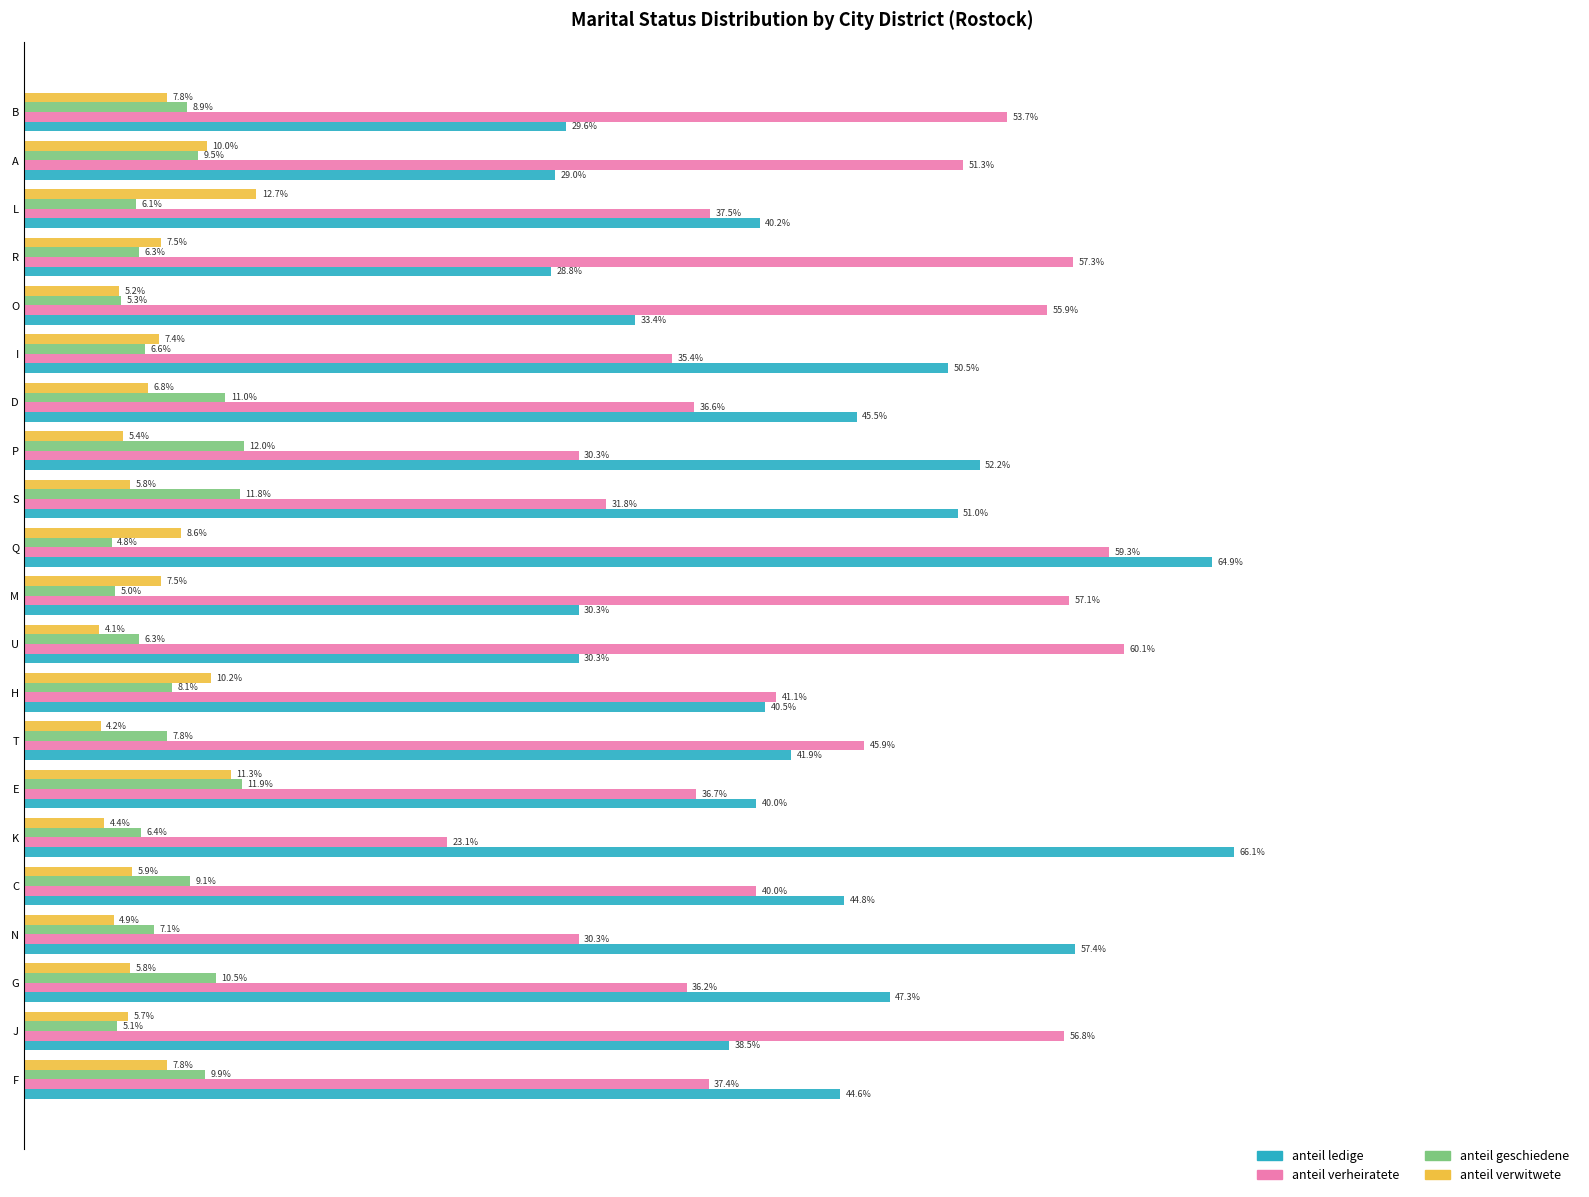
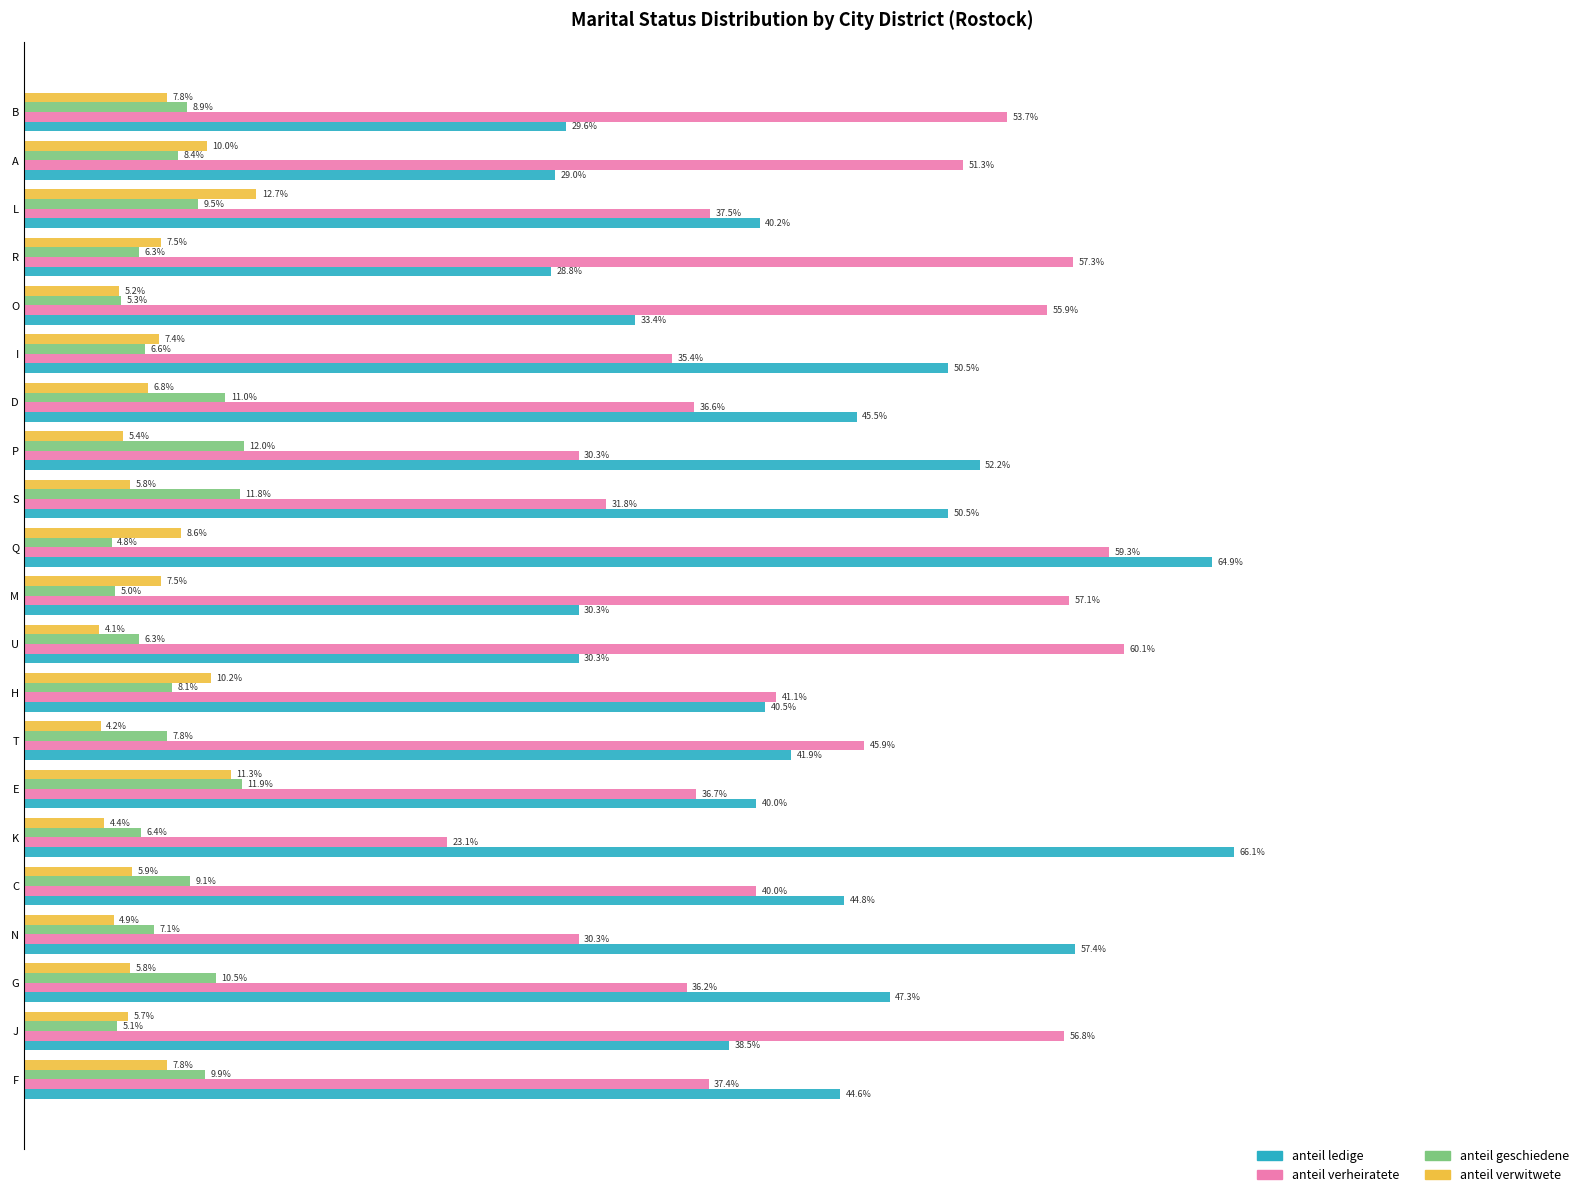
  {
    "anteil ledige": {
      "B": "29.6%",
      "A": "29.0%",
      "L": "40.2%",
      "R": "28.8%",
      "O": "33.4%",
      "I": "50.5%",
      "D": "45.5%",
      "P": "52.2%",
-     "S": "51.0%",
+     "S": "50.5%",
      "Q": "64.9%",
      "M": "30.3%",
      "U": "30.3%",
      "H": "40.5%",
      "T": "41.9%",
      "E": "40.0%",
      "K": "66.1%",
      "C": "44.8%",
      "N": "57.4%",
      "G": "47.3%",
      "J": "38.5%",
      "F": "44.6%"
    },
    "anteil verheiratete": {
      "B": "53.7%",
      "A": "51.3%",
      "L": "37.5%",
      "R": "57.3%",
      "O": "55.9%",
      "I": "35.4%",
      "D": "36.6%",
      "P": "30.3%",
      "S": "31.8%",
      "Q": "59.3%",
      "M": "57.1%",
      "U": "60.1%",
      "H": "41.1%",
      "T": "45.9%",
      "E": "36.7%",
      "K": "23.1%",
      "C": "40.0%",
      "N": "30.3%",
      "G": "36.2%",
      "J": "56.8%",
      "F": "37.4%"
    },
    "anteil geschiedene": {
      "B": "8.9%",
-     "A": "9.5%",
-     "L": "6.1%",
+     "A": "8.4%",
+     "L": "9.5%",
      "R": "6.3%",
      "O": "5.3%",
      "I": "6.6%",
      "D": "11.0%",
      "P": "12.0%",
      "S": "11.8%",
      "Q": "4.8%",
      "M": "5.0%",
      "U": "6.3%",
      "H": "8.1%",
      "T": "7.8%",
      "E": "11.9%",
      "K": "6.4%",
      "C": "9.1%",
      "N": "7.1%",
      "G": "10.5%",
      "J": "5.1%",
      "F": "9.9%"
    },
    "anteil verwitwete": {
      "B": "7.8%",
      "A": "10.0%",
      "L": "12.7%",
      "R": "7.5%",
      "O": "5.2%",
      "I": "7.4%",
      "D": "6.8%",
      "P": "5.4%",
      "S": "5.8%",
      "Q": "8.6%",
      "M": "7.5%",
      "U": "4.1%",
      "H": "10.2%",
      "T": "4.2%",
      "E": "11.3%",
      "K": "4.4%",
      "C": "5.9%",
      "N": "4.9%",
      "G": "5.8%",
      "J": "5.7%",
      "F": "7.8%"
    }
  }
